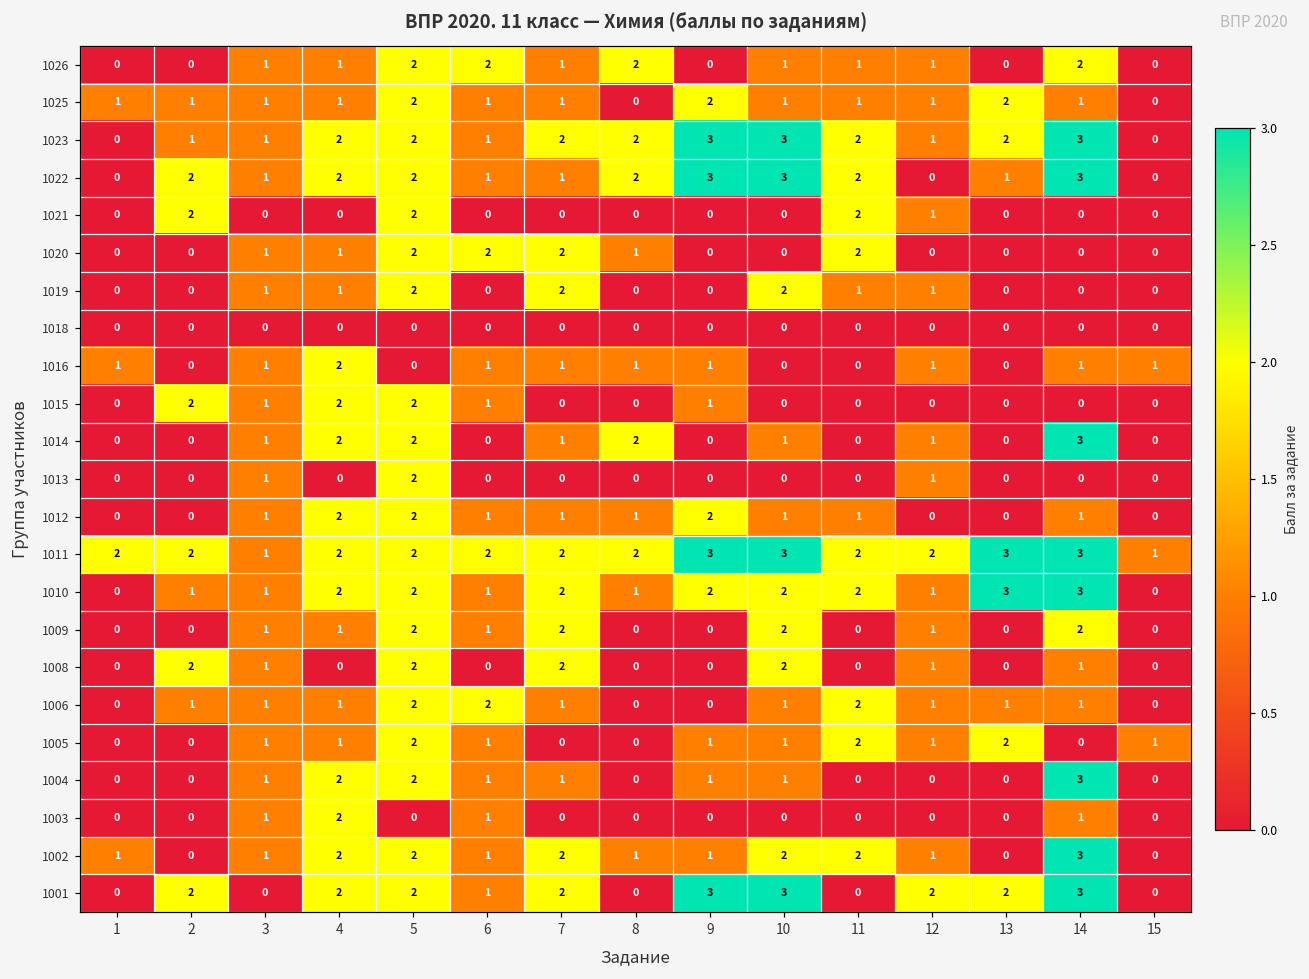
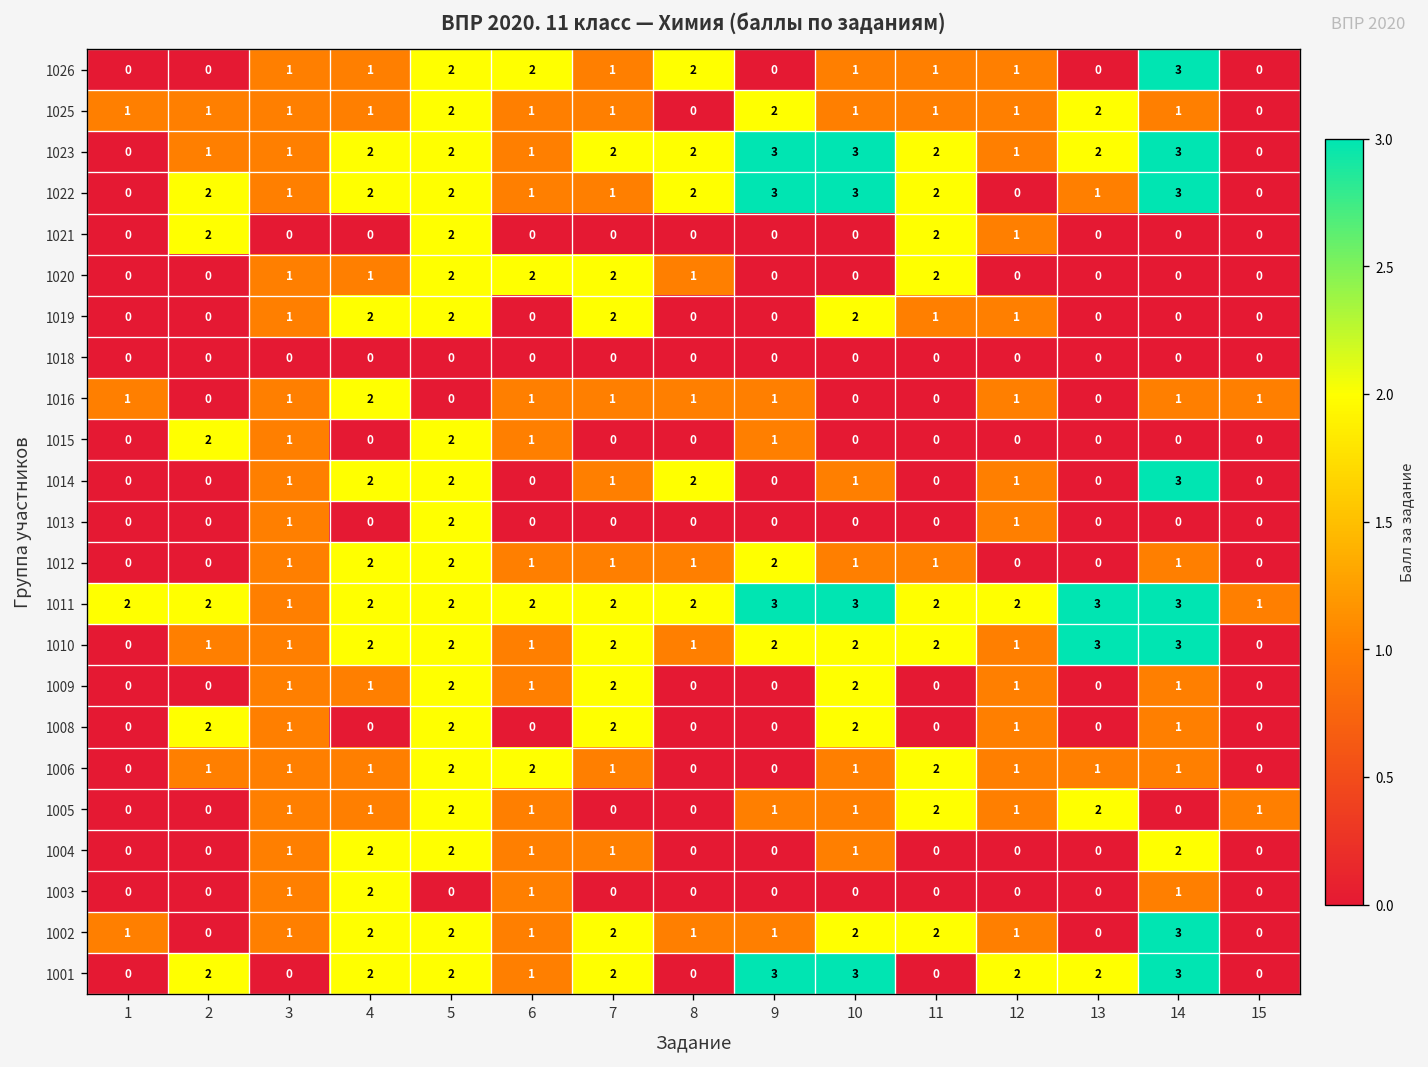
  {
    "1026": {
      "1": 0,
      "2": 0,
      "3": 1,
      "4": 1,
      "5": 2,
      "6": 2,
      "7": 1,
      "8": 2,
      "9": 0,
      "10": 1,
      "11": 1,
      "12": 1,
      "13": 0,
-     "14": 2,
+     "14": 3,
      "15": 0
    },
    "1019": {
      "1": 0,
      "2": 0,
      "3": 1,
-     "4": 1,
+     "4": 2,
      "5": 2,
      "6": 0,
      "7": 2,
      "8": 0,
      "9": 0,
      "10": 2,
      "11": 1,
      "12": 1,
      "13": 0,
      "14": 0,
      "15": 0
    },
    "1015": {
      "1": 0,
      "2": 2,
      "3": 1,
-     "4": 2,
+     "4": 0,
      "5": 2,
      "6": 1,
      "7": 0,
      "8": 0,
      "9": 1,
      "10": 0,
      "11": 0,
      "12": 0,
      "13": 0,
      "14": 0,
      "15": 0
    },
    "1009": {
      "1": 0,
      "2": 0,
      "3": 1,
      "4": 1,
      "5": 2,
      "6": 1,
      "7": 2,
      "8": 0,
      "9": 0,
      "10": 2,
      "11": 0,
      "12": 1,
      "13": 0,
-     "14": 2,
+     "14": 1,
      "15": 0
    },
    "1004": {
      "1": 0,
      "2": 0,
      "3": 1,
      "4": 2,
      "5": 2,
      "6": 1,
      "7": 1,
      "8": 0,
-     "9": 1,
+     "9": 0,
      "10": 1,
      "11": 0,
      "12": 0,
      "13": 0,
-     "14": 3,
+     "14": 2,
      "15": 0
    }
  }
